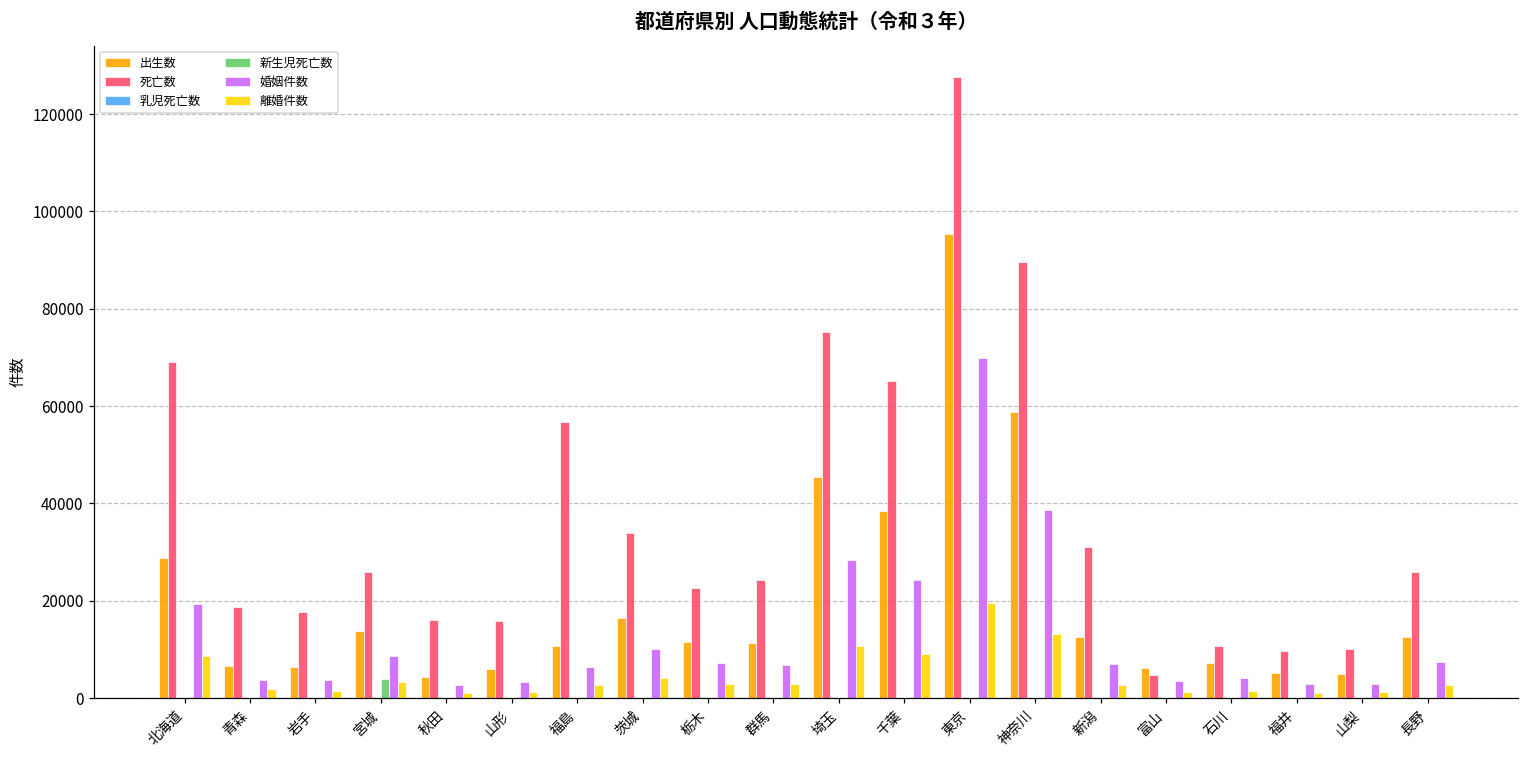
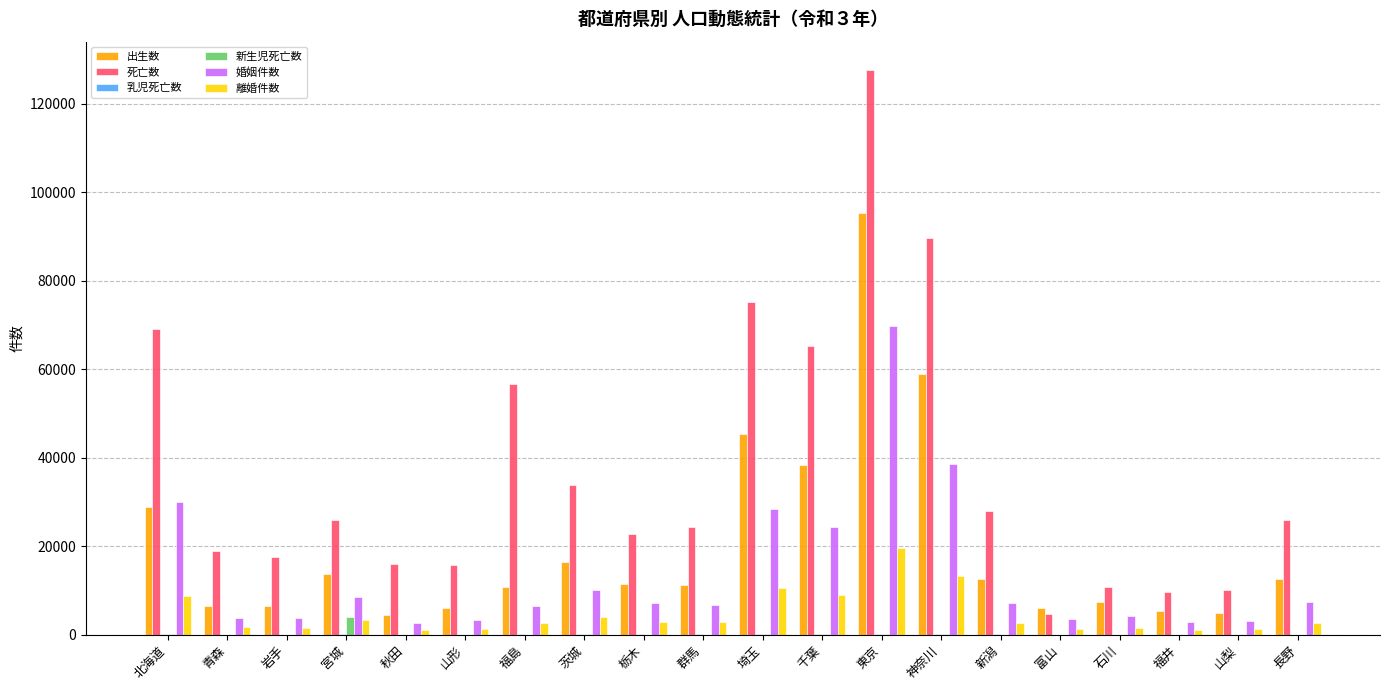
  {
    "死亡数": {
      "北海道": 69000,
      "青森": 19000,
      "岩手": 18000,
      "宮城": 26000,
      "秋田": 16000,
      "山形": 16000,
      "福島": 57000,
      "茨城": 34000,
      "栃木": 23000,
      "群馬": 24000,
      "埼玉": 75000,
      "千葉": 65000,
      "東京": 128000,
      "神奈川": 90000,
-     "新潟": 31000,
+     "新潟": 28000,
      "富山": 5000,
      "石川": 11000,
      "福井": 10000,
      "山梨": 10000,
      "長野": 26000
    },
    "新生児死亡数": {
      "宮城": 4000
    },
    "婚姻件数": {
-     "北海道": 19000,
+     "北海道": 30000,
      "青森": 4000,
      "岩手": 4000,
      "宮城": 9000,
      "秋田": 3000,
      "山形": 3000,
      "福島": 6000,
      "茨城": 10000,
      "栃木": 7000,
      "群馬": 7000,
      "埼玉": 28000,
      "千葉": 24000,
      "東京": 70000,
      "神奈川": 39000,
      "新潟": 7000,
      "富山": 4000,
      "石川": 4000,
      "福井": 3000,
      "山梨": 3000,
      "長野": 7000
    }
  }
